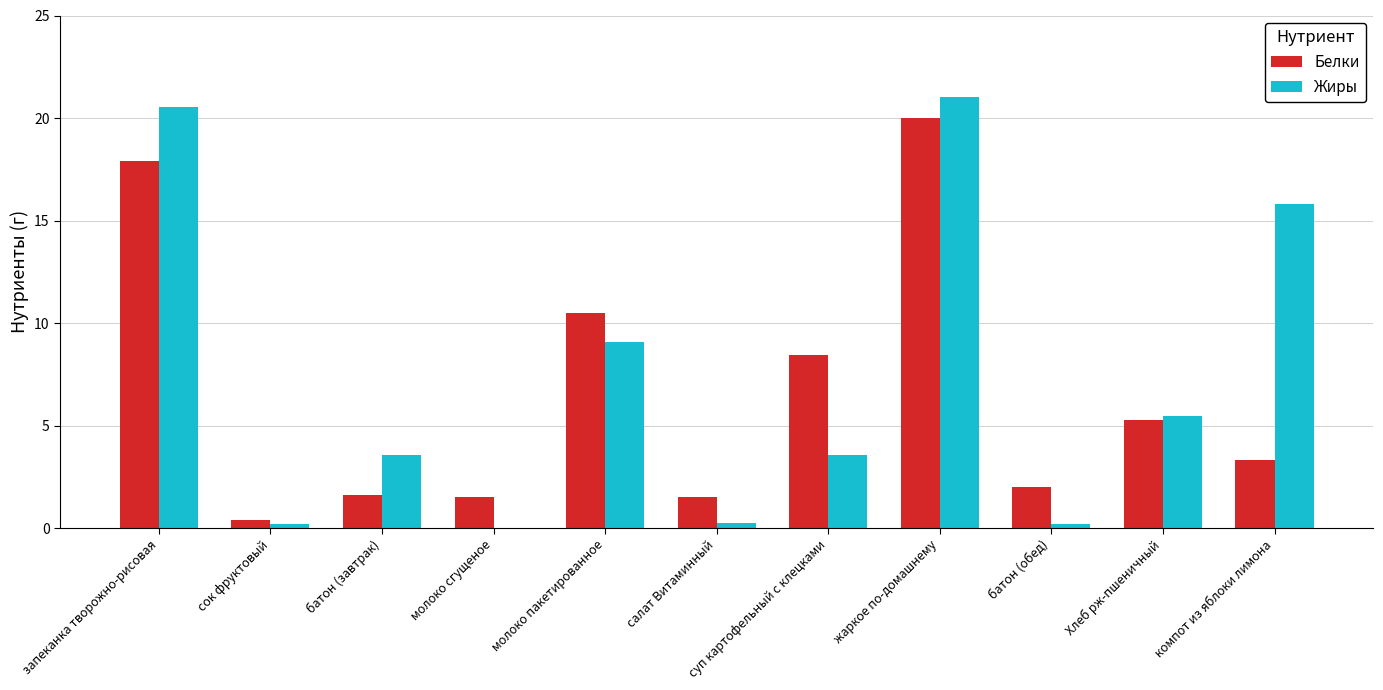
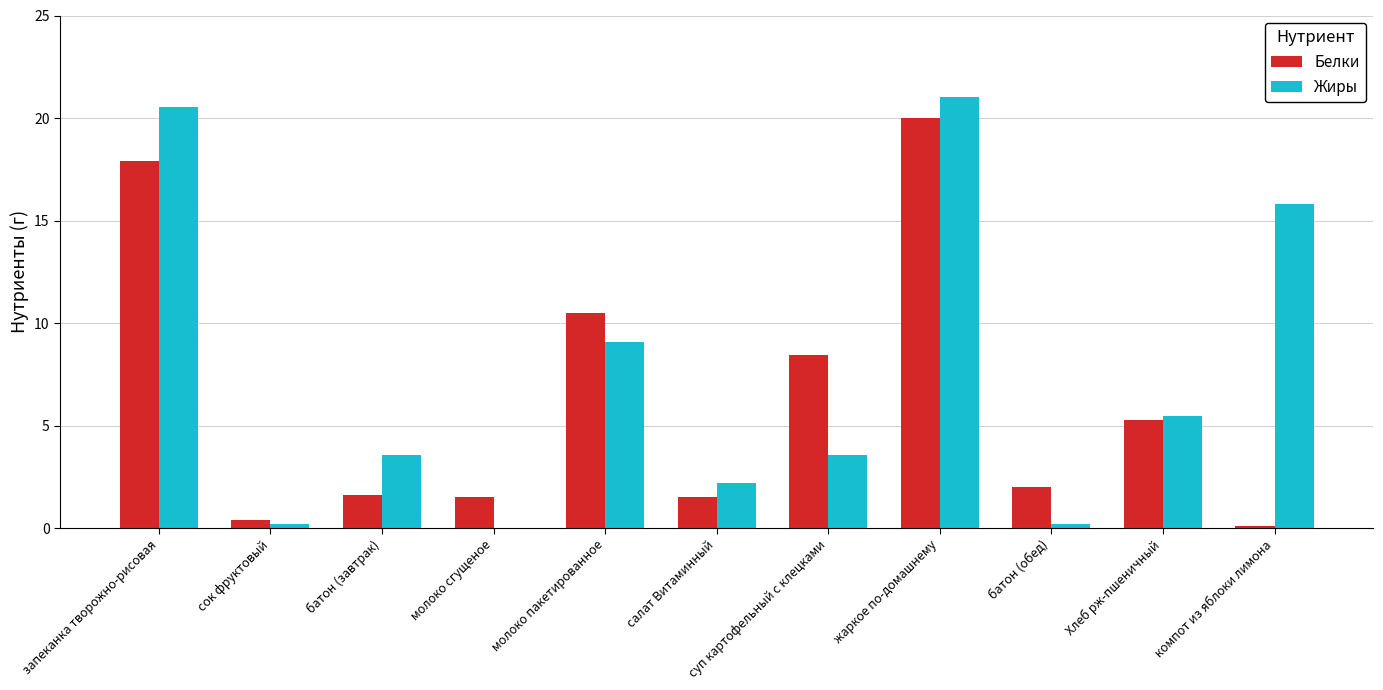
  {
    "Белки": {
      "запеканка творожно-рисовая": 17.9,
      "сок фруктовый": 0.4,
      "батон (завтрак)": 1.6,
      "молоко сгущеное": 1.5,
      "молоко пакетированное": 10.5,
      "салат Витаминный": 1.5,
      "суп картофельный с клецками": 8.4,
      "жаркое по-домашнему": 20.0,
      "батон (обед)": 2.0,
      "Хлеб рж-пшеничный": 5.3,
-     "компот из яблоки лимона": 3.3
+     "компот из яблоки лимона": 0.1
    },
    "Жиры": {
      "запеканка творожно-рисовая": 20.6,
      "сок фруктовый": 0.2,
      "батон (завтрак)": 3.6,
      "молоко сгущеное": 0.0,
      "молоко пакетированное": 9.1,
-     "салат Витаминный": 0.2,
+     "салат Витаминный": 2.2,
      "суп картофельный с клецками": 3.6,
      "жаркое по-домашнему": 21.0,
      "батон (обед)": 0.2,
      "Хлеб рж-пшеничный": 5.5,
      "компот из яблоки лимона": 15.8
    }
  }
